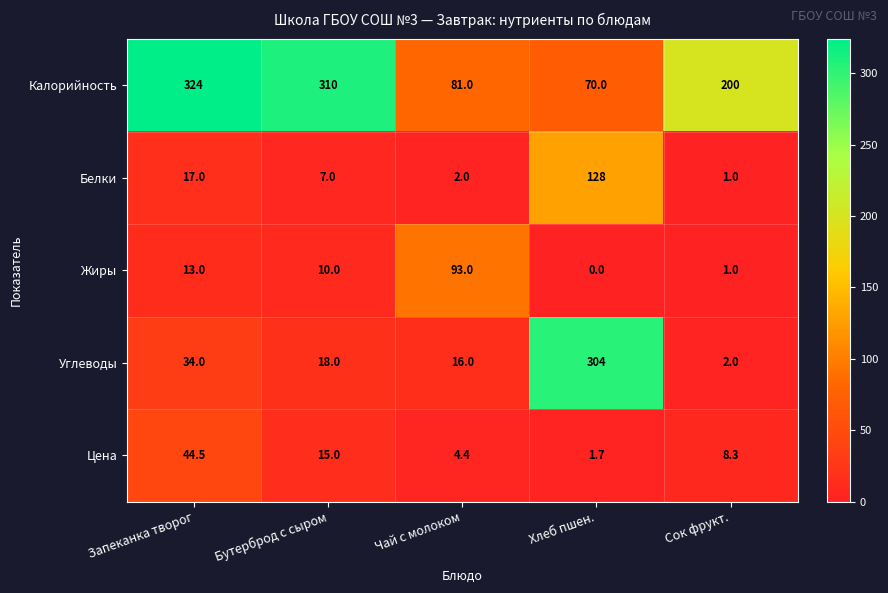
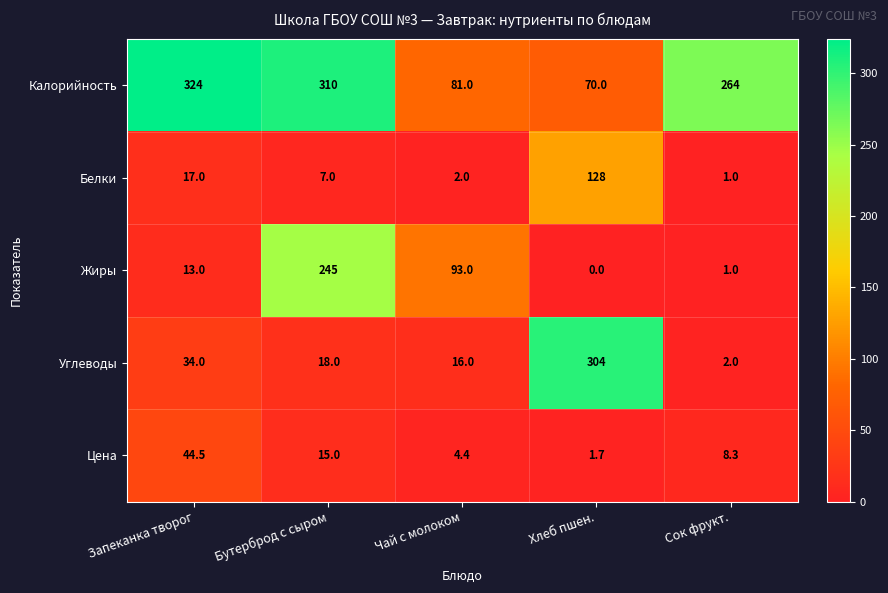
  {
    "Калорийность": {
      "Запеканка творог": 324,
      "Бутерброд с сыром": 310,
      "Чай с молоком": 81.0,
      "Хлеб пшен.": 70.0,
-     "Сок фрукт.": 200
+     "Сок фрукт.": 264
    },
    "Белки": {
      "Запеканка творог": 17.0,
      "Бутерброд с сыром": 7.0,
      "Чай с молоком": 2.0,
      "Хлеб пшен.": 128,
      "Сок фрукт.": 1.0
    },
    "Жиры": {
      "Запеканка творог": 13.0,
-     "Бутерброд с сыром": 10.0,
+     "Бутерброд с сыром": 245,
      "Чай с молоком": 93.0,
      "Хлеб пшен.": 0.0,
      "Сок фрукт.": 1.0
    },
    "Углеводы": {
      "Запеканка творог": 34.0,
      "Бутерброд с сыром": 18.0,
      "Чай с молоком": 16.0,
      "Хлеб пшен.": 304,
      "Сок фрукт.": 2.0
    },
    "Цена": {
      "Запеканка творог": 44.5,
      "Бутерброд с сыром": 15.0,
      "Чай с молоком": 4.4,
      "Хлеб пшен.": 1.7,
      "Сок фрукт.": 8.3
    }
  }
